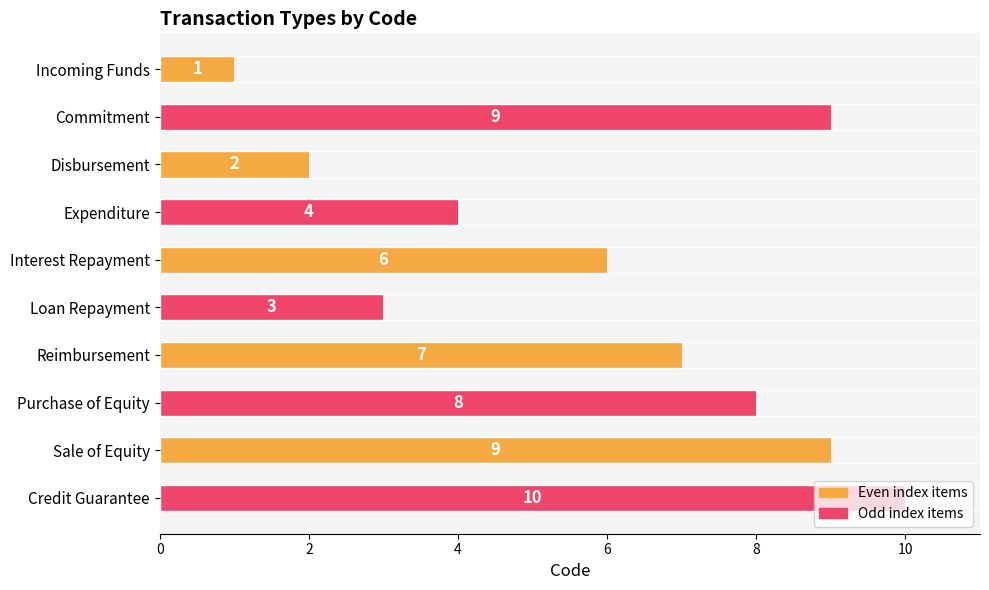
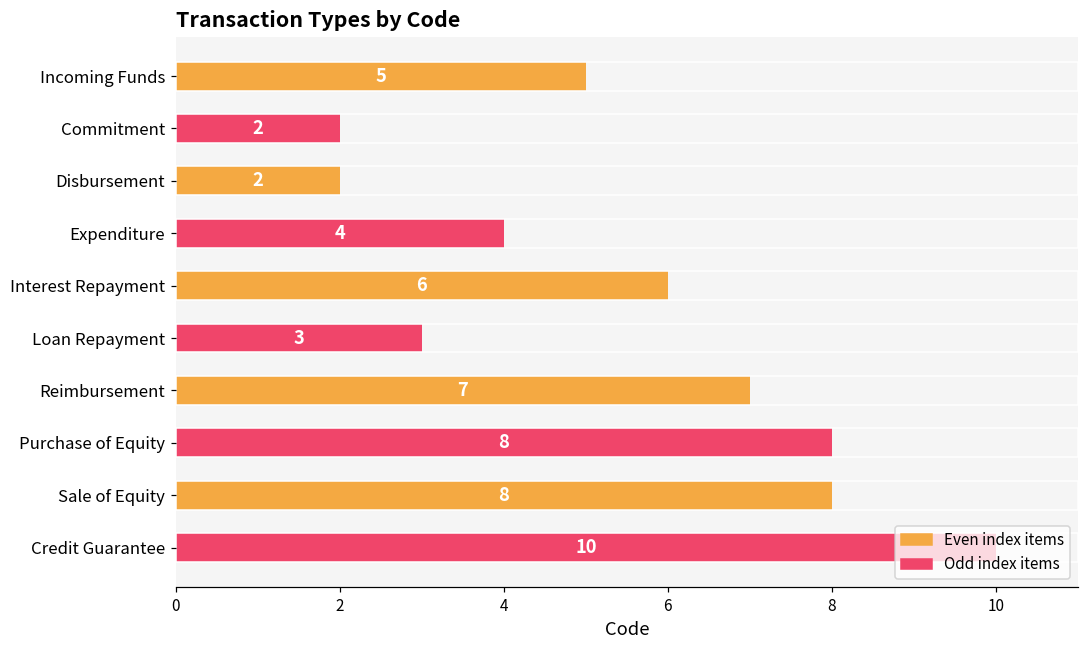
  {
-   "Incoming Funds": 1,
-   "Commitment": 9,
+   "Incoming Funds": 5,
+   "Commitment": 2,
    "Disbursement": 2,
    "Expenditure": 4,
    "Interest Repayment": 6,
    "Loan Repayment": 3,
    "Reimbursement": 7,
    "Purchase of Equity": 8,
-   "Sale of Equity": 9
+   "Sale of Equity": 8
  }
